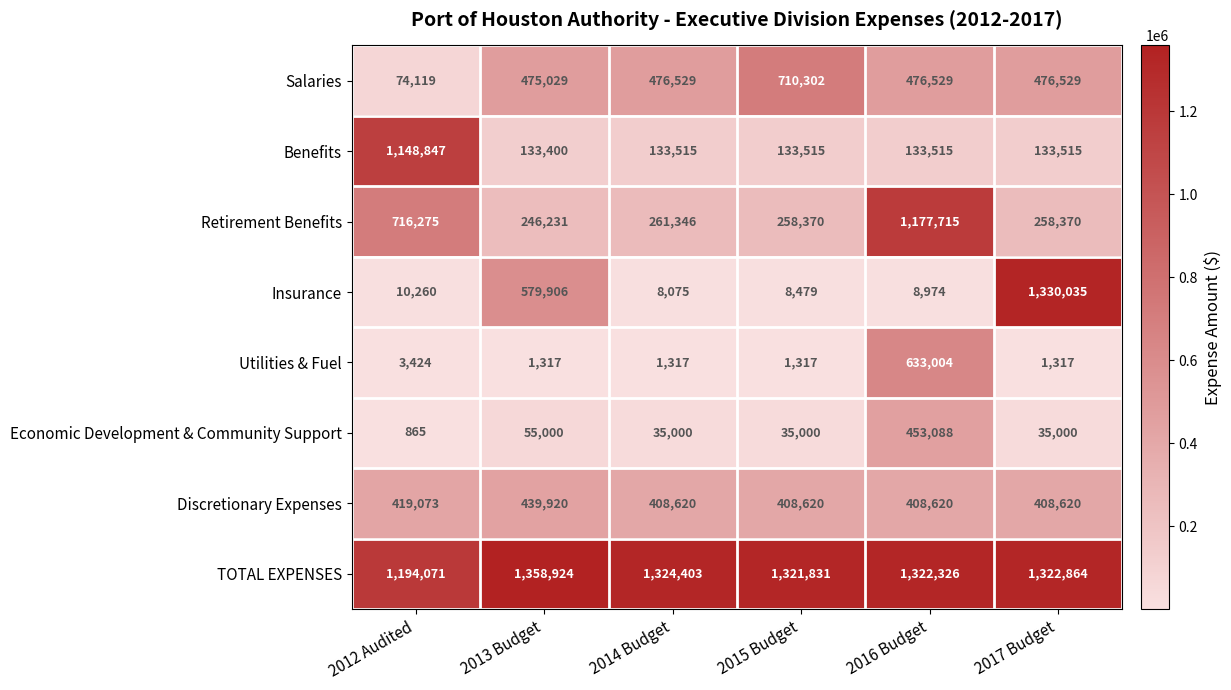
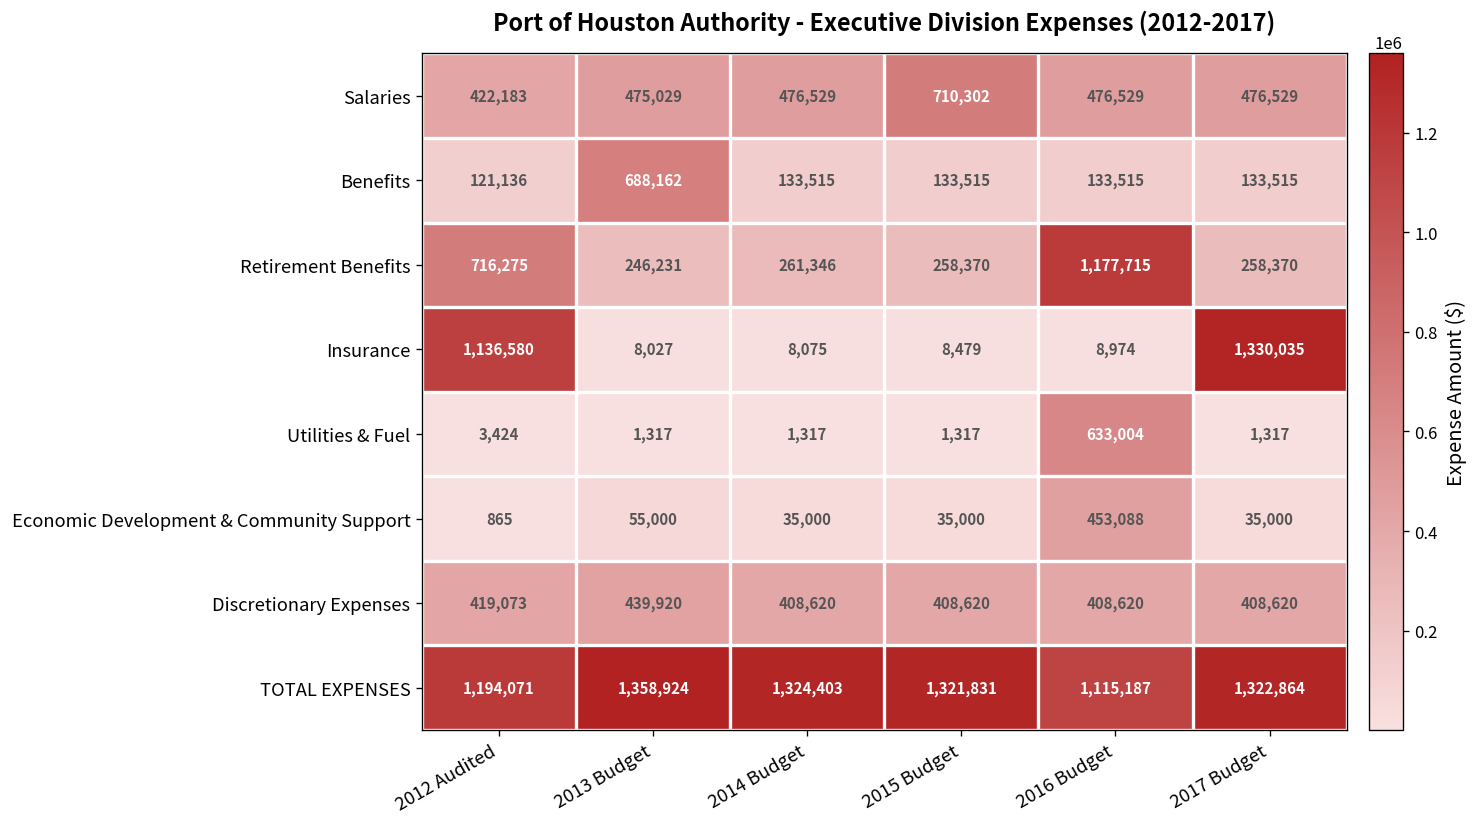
  {
    "Salaries": {
-     "2012 Audited": "74,119",
+     "2012 Audited": "422,183",
      "2013 Budget": "475,029",
      "2014 Budget": "476,529",
      "2015 Budget": "710,302",
      "2016 Budget": "476,529",
      "2017 Budget": "476,529"
    },
    "Benefits": {
-     "2012 Audited": "1,148,847",
-     "2013 Budget": "133,400",
+     "2012 Audited": "121,136",
+     "2013 Budget": "688,162",
      "2014 Budget": "133,515",
      "2015 Budget": "133,515",
      "2016 Budget": "133,515",
      "2017 Budget": "133,515"
    },
    "Retirement Benefits": {
      "2012 Audited": "716,275",
      "2013 Budget": "246,231",
      "2014 Budget": "261,346",
      "2015 Budget": "258,370",
      "2016 Budget": "1,177,715",
      "2017 Budget": "258,370"
    },
    "Insurance": {
-     "2012 Audited": "10,260",
-     "2013 Budget": "579,906",
+     "2012 Audited": "1,136,580",
+     "2013 Budget": "8,027",
      "2014 Budget": "8,075",
      "2015 Budget": "8,479",
      "2016 Budget": "8,974",
      "2017 Budget": "1,330,035"
    },
    "Utilities & Fuel": {
      "2012 Audited": "3,424",
      "2013 Budget": "1,317",
      "2014 Budget": "1,317",
      "2015 Budget": "1,317",
      "2016 Budget": "633,004",
      "2017 Budget": "1,317"
    },
    "Economic Development & Community Support": {
      "2012 Audited": "865",
      "2013 Budget": "55,000",
      "2014 Budget": "35,000",
      "2015 Budget": "35,000",
      "2016 Budget": "453,088",
      "2017 Budget": "35,000"
    },
    "Discretionary Expenses": {
      "2012 Audited": "419,073",
      "2013 Budget": "439,920",
      "2014 Budget": "408,620",
      "2015 Budget": "408,620",
      "2016 Budget": "408,620",
      "2017 Budget": "408,620"
    },
    "TOTAL EXPENSES": {
      "2012 Audited": "1,194,071",
      "2013 Budget": "1,358,924",
      "2014 Budget": "1,324,403",
      "2015 Budget": "1,321,831",
-     "2016 Budget": "1,322,326",
+     "2016 Budget": "1,115,187",
      "2017 Budget": "1,322,864"
    }
  }
